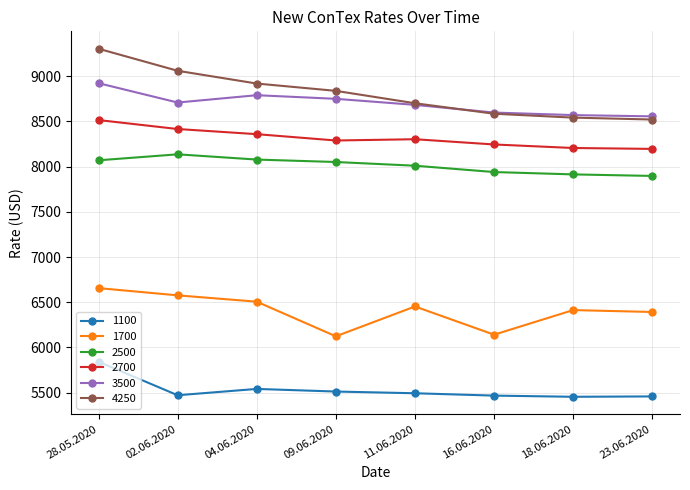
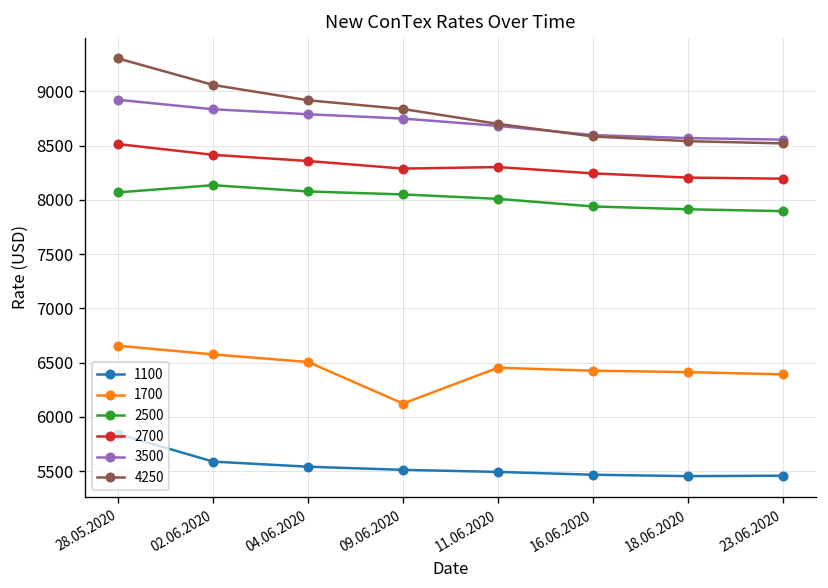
  {
    "1100": {
-     "02.06.2020": 5500,
+     "02.06.2020": 5600,
      "04.06.2020": 5500,
      "09.06.2020": 5500,
      "11.06.2020": 5500,
      "16.06.2020": 5500,
      "18.06.2020": 5500,
      "23.06.2020": 5500
    },
    "1700": {
      "28.05.2020": 6700,
      "02.06.2020": 6600,
      "04.06.2020": 6500,
      "09.06.2020": 6100,
      "11.06.2020": 6500,
-     "16.06.2020": 6100,
+     "16.06.2020": 6400,
      "18.06.2020": 6400,
      "23.06.2020": 6400
    },
    "2500": {
      "28.05.2020": 8100,
      "02.06.2020": 8100,
      "04.06.2020": 8100,
      "09.06.2020": 8100,
      "11.06.2020": 8000,
      "16.06.2020": 7900,
      "18.06.2020": 7900,
      "23.06.2020": 7900
    },
    "2700": {
      "28.05.2020": 8500,
      "02.06.2020": 8400,
      "04.06.2020": 8400,
      "09.06.2020": 8300,
      "11.06.2020": 8300,
      "16.06.2020": 8200,
      "18.06.2020": 8200,
      "23.06.2020": 8200
    },
    "3500": {
      "28.05.2020": 8900,
-     "02.06.2020": 8700,
+     "02.06.2020": 8800,
      "04.06.2020": 8800,
      "09.06.2020": 8800,
      "23.06.2020": 8600
    },
    "4250": {
      "28.05.2020": 9300,
      "02.06.2020": 9100,
      "04.06.2020": 8900,
      "09.06.2020": 8800,
      "23.06.2020": 8500
    }
  }
